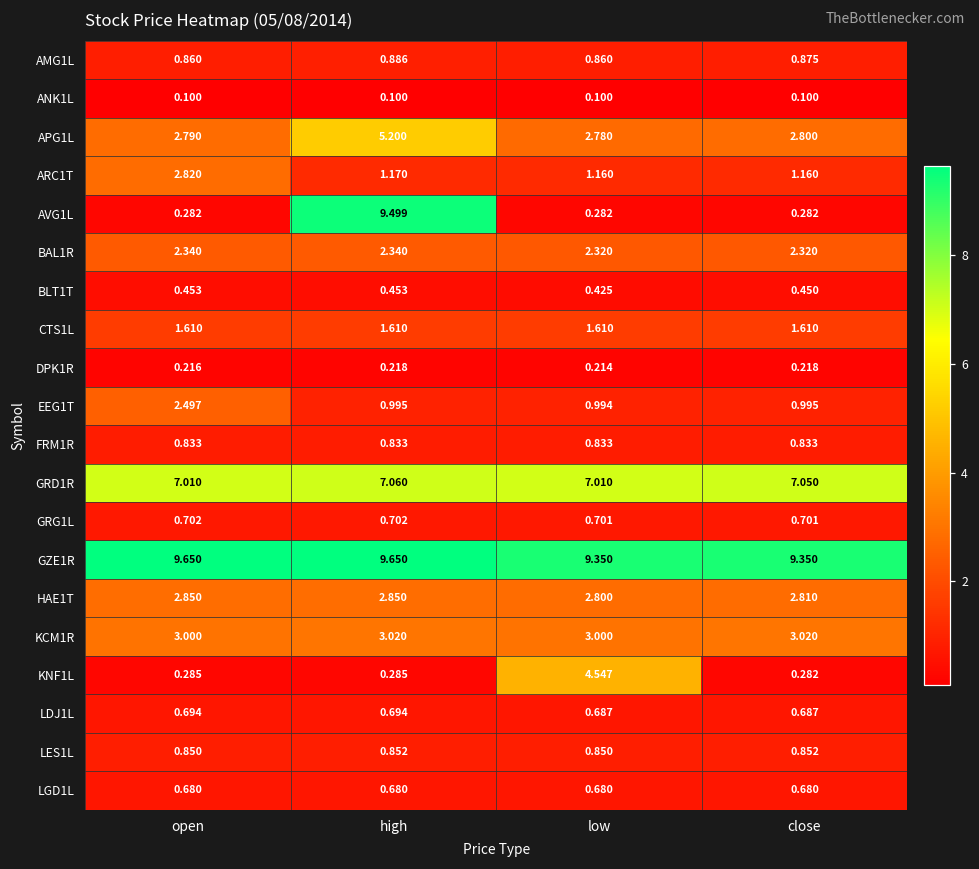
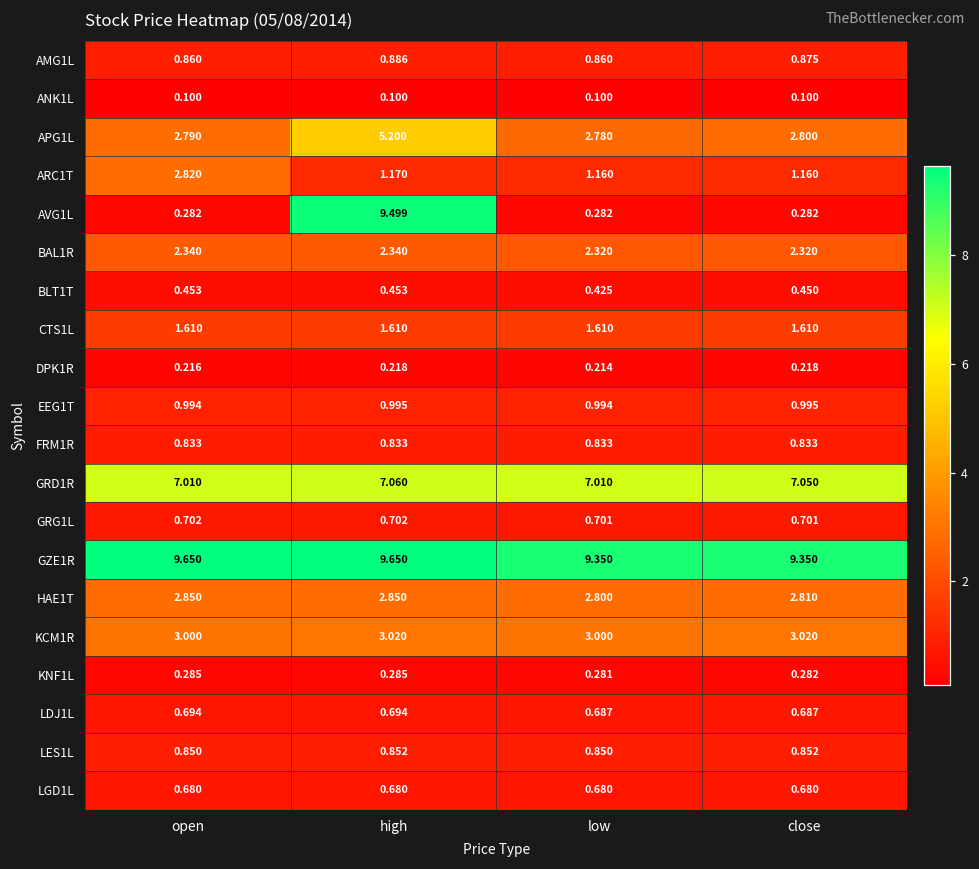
  {
    "AMG1L": {
      "open": 0.860,
      "high": 0.886,
      "low": 0.860,
      "close": 0.875
    },
    "ANK1L": {
      "open": 0.100,
      "high": 0.100,
      "low": 0.100,
      "close": 0.100
    },
    "APG1L": {
      "open": 2.790,
      "high": 5.200,
      "low": 2.780,
      "close": 2.800
    },
    "ARC1T": {
      "open": 2.820,
      "high": 1.170,
      "low": 1.160,
      "close": 1.160
    },
    "AVG1L": {
      "open": 0.282,
      "high": 9.499,
      "low": 0.282,
      "close": 0.282
    },
    "BAL1R": {
      "open": 2.340,
      "high": 2.340,
      "low": 2.320,
      "close": 2.320
    },
    "BLT1T": {
      "open": 0.453,
      "high": 0.453,
      "low": 0.425,
      "close": 0.450
    },
    "CTS1L": {
      "open": 1.610,
      "high": 1.610,
      "low": 1.610,
      "close": 1.610
    },
    "DPK1R": {
      "open": 0.216,
      "high": 0.218,
      "low": 0.214,
      "close": 0.218
    },
    "EEG1T": {
-     "open": 2.497,
+     "open": 0.994,
      "high": 0.995,
      "low": 0.994,
      "close": 0.995
    },
    "FRM1R": {
      "open": 0.833,
      "high": 0.833,
      "low": 0.833,
      "close": 0.833
    },
    "GRD1R": {
      "open": 7.010,
      "high": 7.060,
      "low": 7.010,
      "close": 7.050
    },
    "GRG1L": {
      "open": 0.702,
      "high": 0.702,
      "low": 0.701,
      "close": 0.701
    },
    "GZE1R": {
      "open": 9.650,
      "high": 9.650,
      "low": 9.350,
      "close": 9.350
    },
    "HAE1T": {
      "open": 2.850,
      "high": 2.850,
      "low": 2.800,
      "close": 2.810
    },
    "KCM1R": {
      "open": 3.000,
      "high": 3.020,
      "low": 3.000,
      "close": 3.020
    },
    "KNF1L": {
      "open": 0.285,
      "high": 0.285,
-     "low": 4.547,
+     "low": 0.281,
      "close": 0.282
    },
    "LDJ1L": {
      "open": 0.694,
      "high": 0.694,
      "low": 0.687,
      "close": 0.687
    },
    "LES1L": {
      "open": 0.850,
      "high": 0.852,
      "low": 0.850,
      "close": 0.852
    },
    "LGD1L": {
      "open": 0.680,
      "high": 0.680,
      "low": 0.680,
      "close": 0.680
    }
  }
